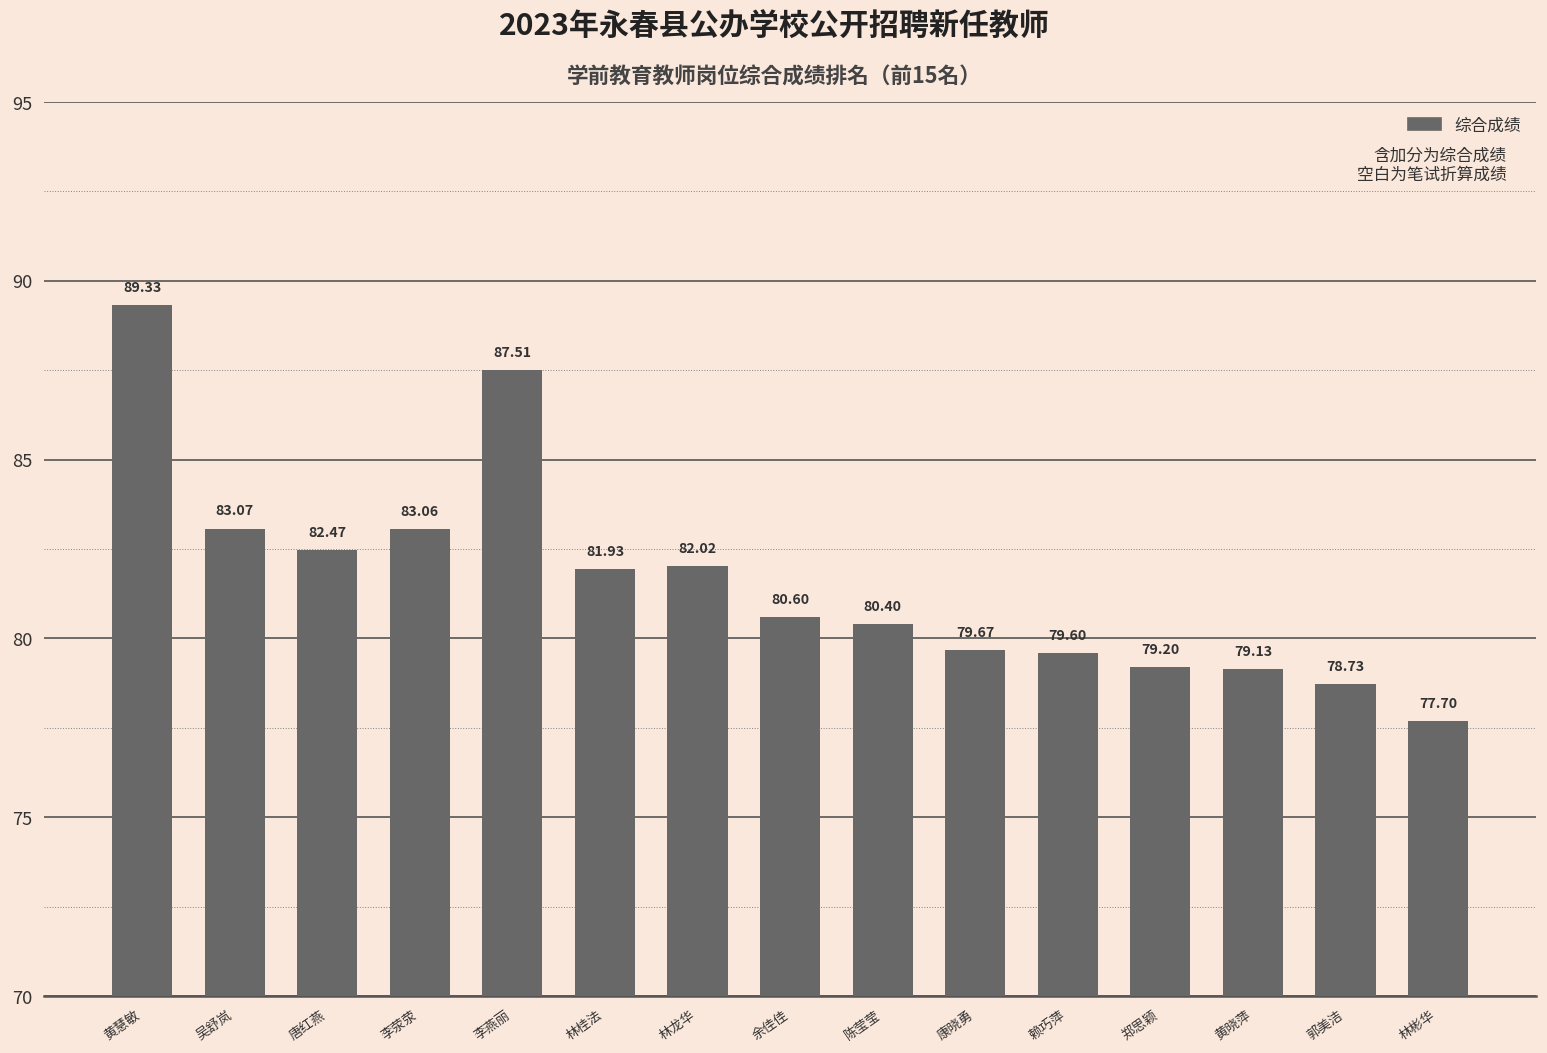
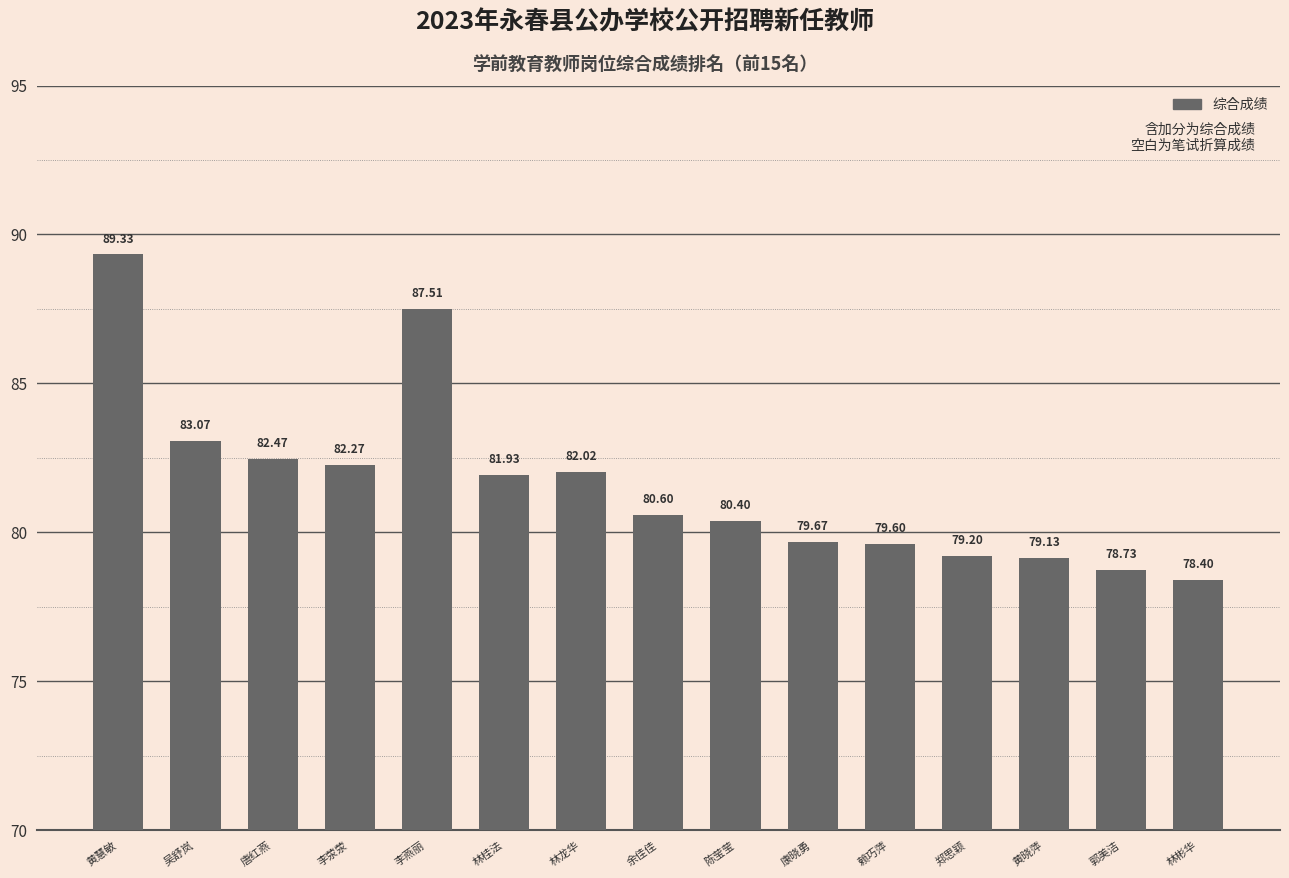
  {
    "黄慧敏": 89.33,
    "吴舒岚": 83.07,
    "唐红燕": 82.47,
-   "李荥荥": 83.06,
+   "李荥荥": 82.27,
    "李燕丽": 87.51,
    "林桂法": 81.93,
    "林龙华": 82.02,
    "余佳佳": 80.60,
    "陈莹莹": 80.40,
    "康晓勇": 79.67,
    "赖巧萍": 79.60,
    "郑思颖": 79.20,
    "黄晓萍": 79.13,
    "郭美洁": 78.73,
-   "林彬华": 77.70
+   "林彬华": 78.40
  }
